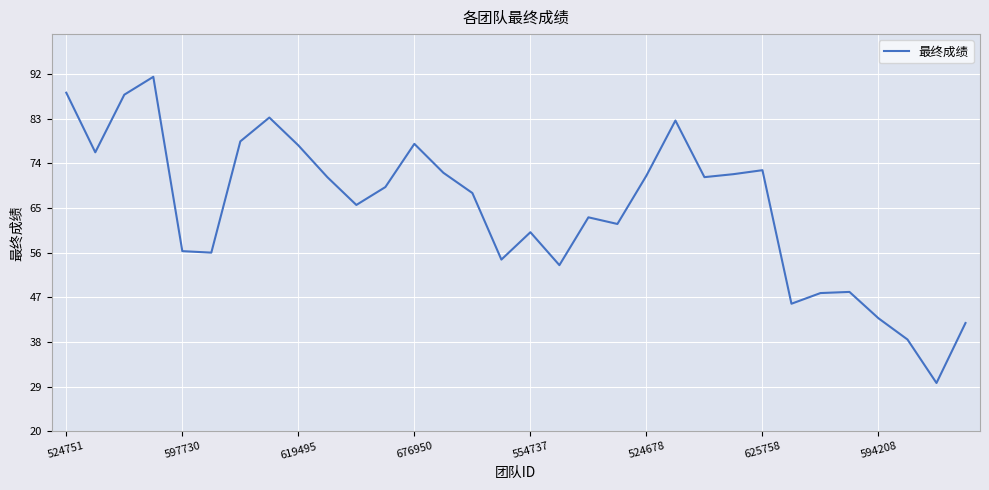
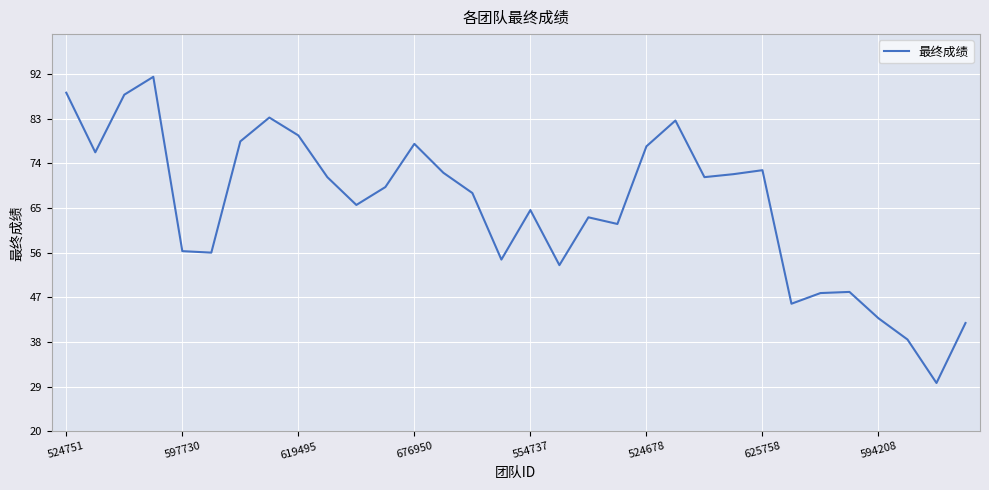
  {
    "524751": 88,
    "597730": 56,
-   "619495": 78,
+   "619495": 80,
    "676950": 78,
-   "554737": 60,
-   "524678": 72,
+   "554737": 65,
+   "524678": 77,
    "625758": 73,
    "594208": 43
  }
